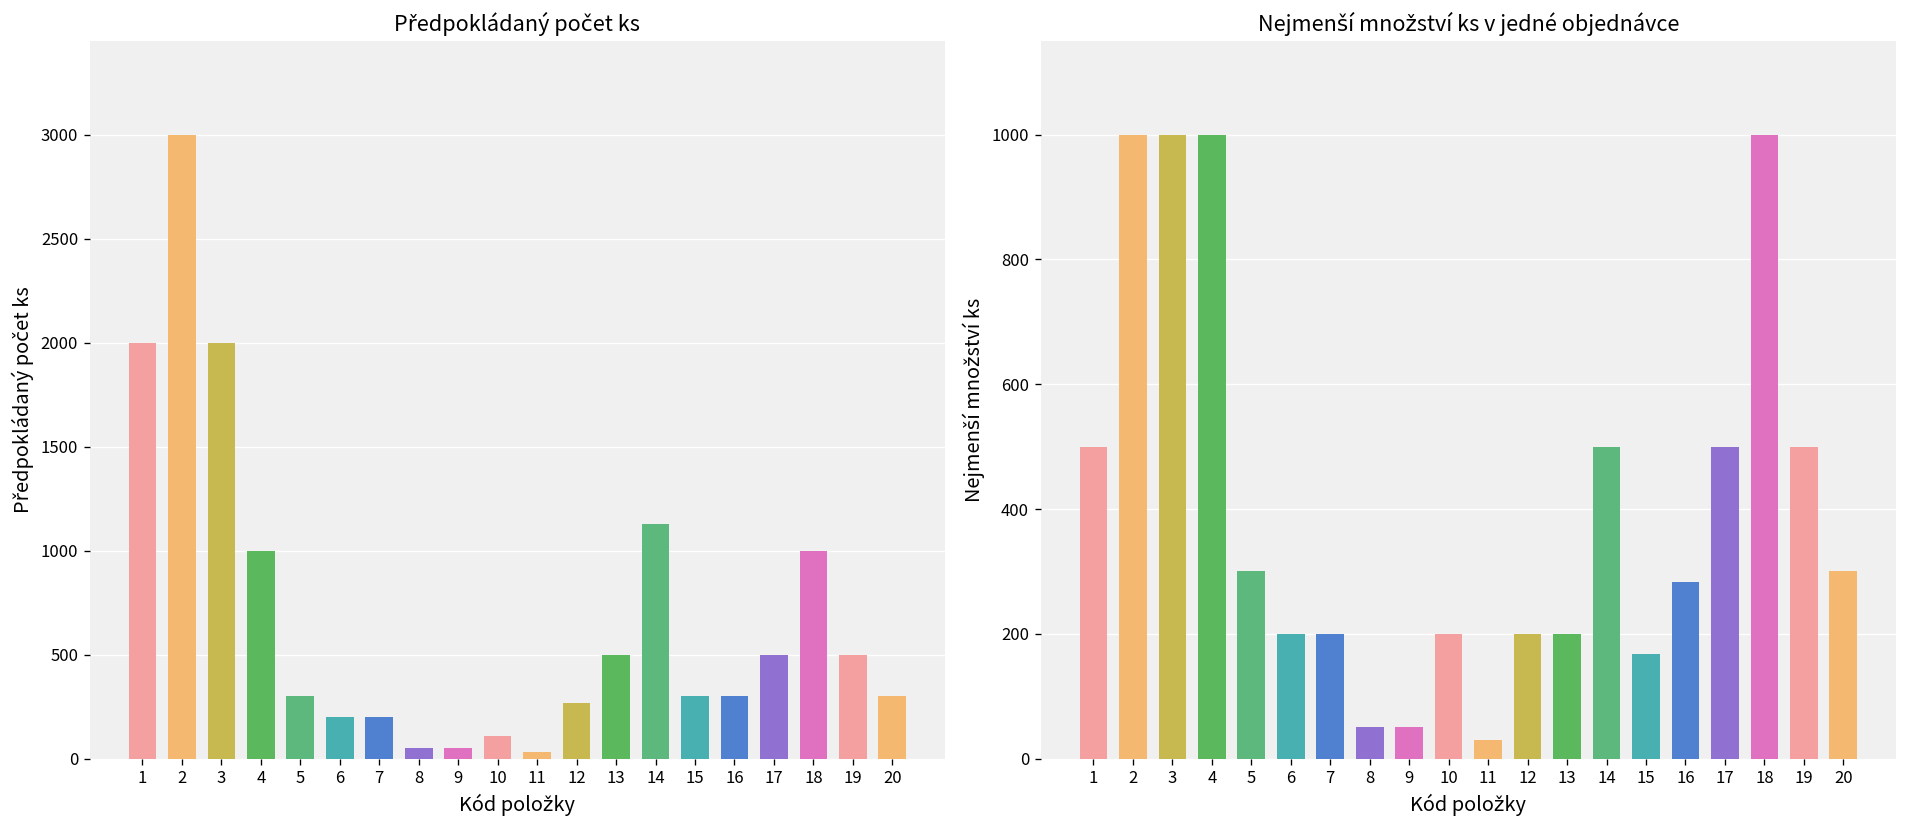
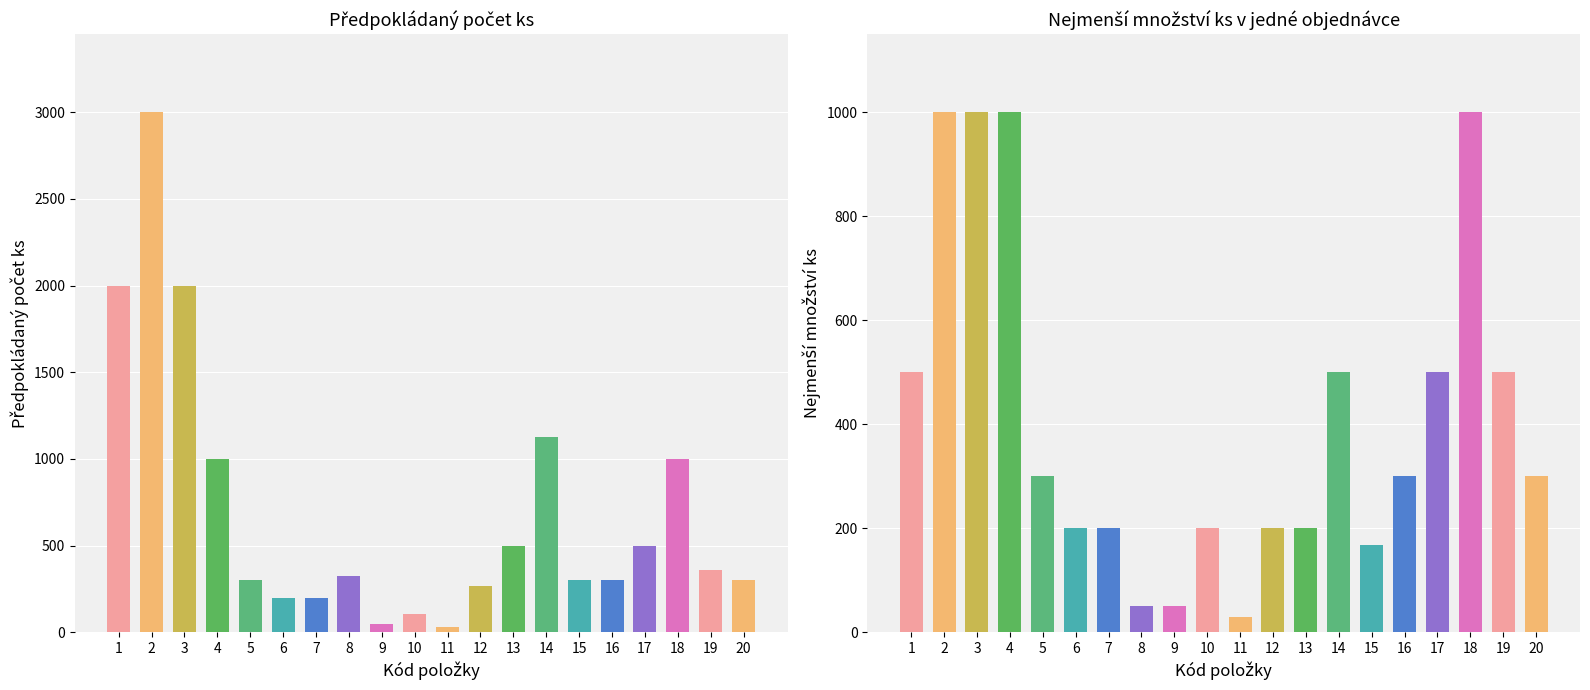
  {
    "Předpokládaný počet ks": {
      "1": 2000,
      "2": 3000,
      "3": 2000,
      "4": 1000,
      "5": 300,
      "6": 200,
      "7": 200,
-     "8": 50,
+     "8": 320,
      "9": 50,
      "10": 110,
      "11": 30,
      "12": 270,
      "13": 500,
      "14": 1130,
      "15": 300,
      "16": 300,
      "17": 500,
      "18": 1000,
-     "19": 500,
+     "19": 360,
      "20": 300
    },
    "Nejmenší množství ks v jedné objednávce": {
      "1": 500,
      "2": 1000,
      "3": 1000,
      "4": 1000,
      "5": 300,
      "6": 200,
      "7": 200,
      "8": 50,
      "9": 50,
      "10": 200,
      "11": 30,
      "12": 200,
      "13": 200,
      "14": 500,
      "15": 170,
-     "16": 280,
+     "16": 300,
      "17": 500,
      "18": 1000,
      "19": 500,
      "20": 300
    }
  }
